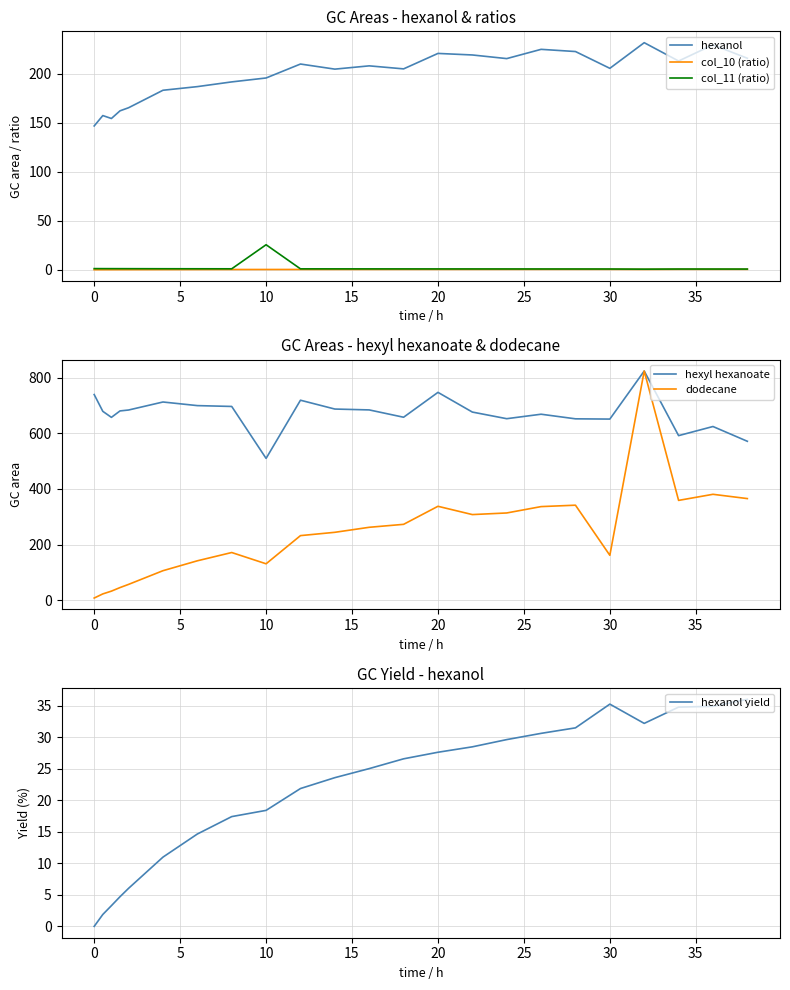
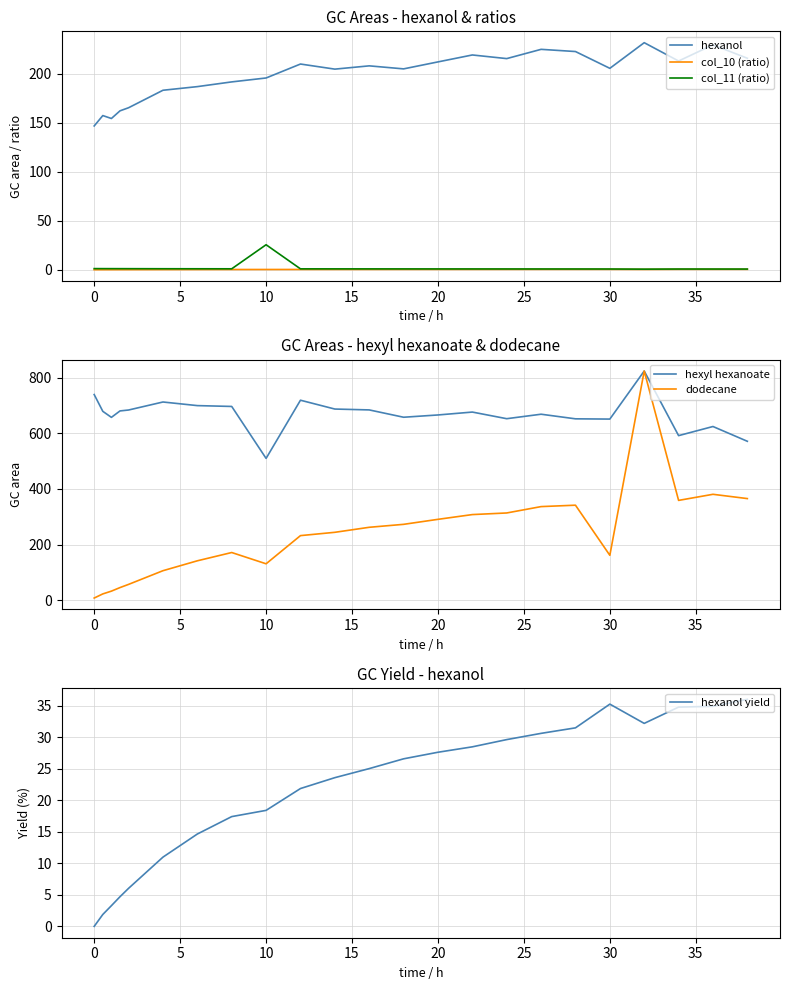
  {
    "GC Areas - hexanol & ratios": {
      "hexanol": {
        "0": 150,
        "10": 200,
-       "20": 220,
+       "20": 210,
        "30": 210
      },
      "col_10 (ratio)": {
        "10": 0
      },
      "col_11 (ratio)": {
        "10": 30
      }
    },
    "GC Areas - hexyl hexanoate & dodecane": {
      "hexyl hexanoate": {
        "0": 740,
        "10": 510,
-       "20": 750,
+       "20": 670,
        "30": 650
      },
      "dodecane": {
        "0": 10,
        "10": 130,
-       "20": 340,
+       "20": 290,
        "30": 160
      }
    },
    "GC Yield - hexanol": {
      "0": 0,
      "10": 18,
      "20": 28,
      "30": 35
    }
  }
